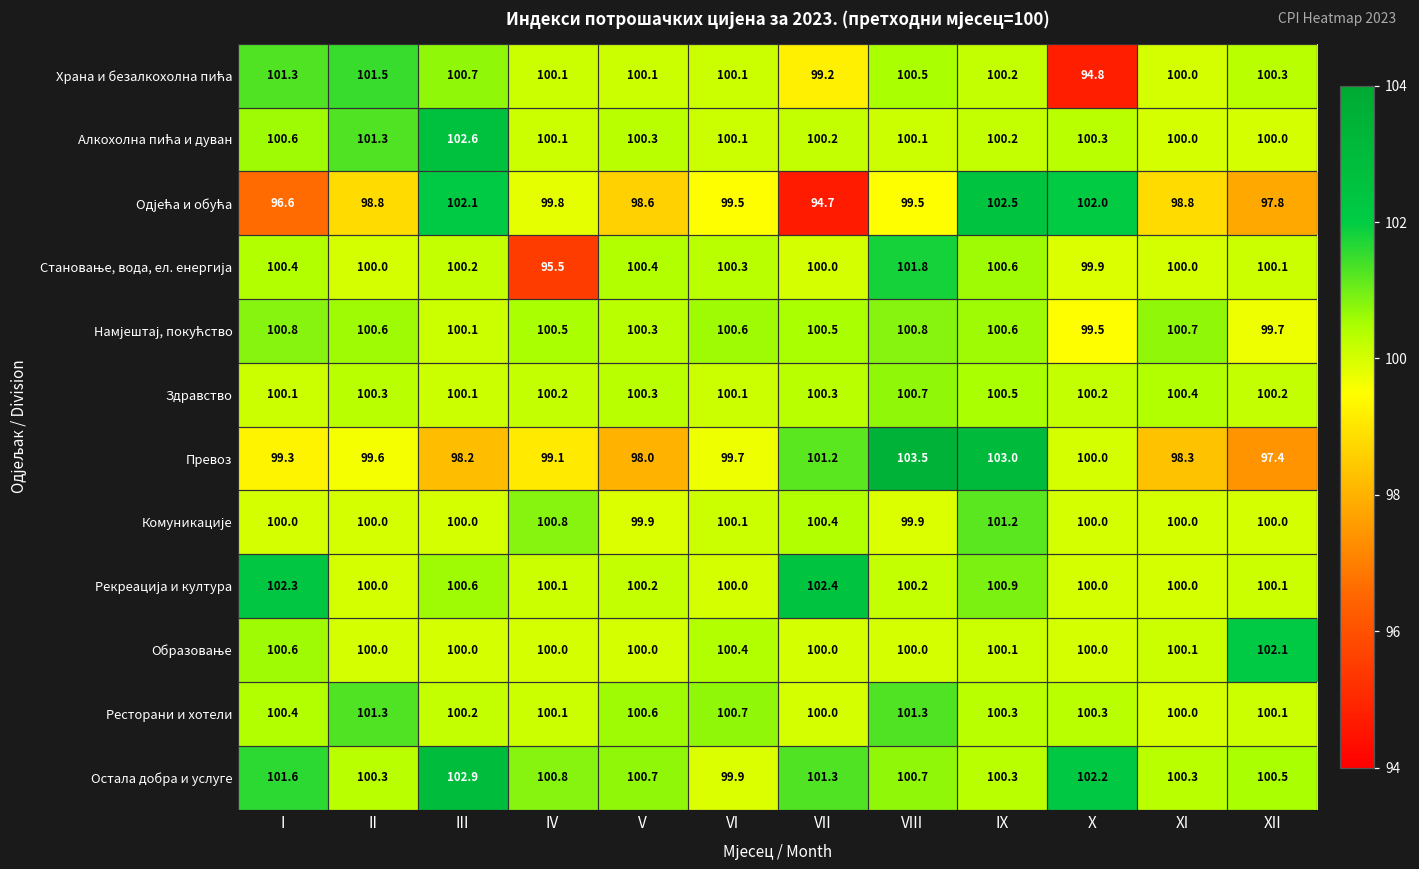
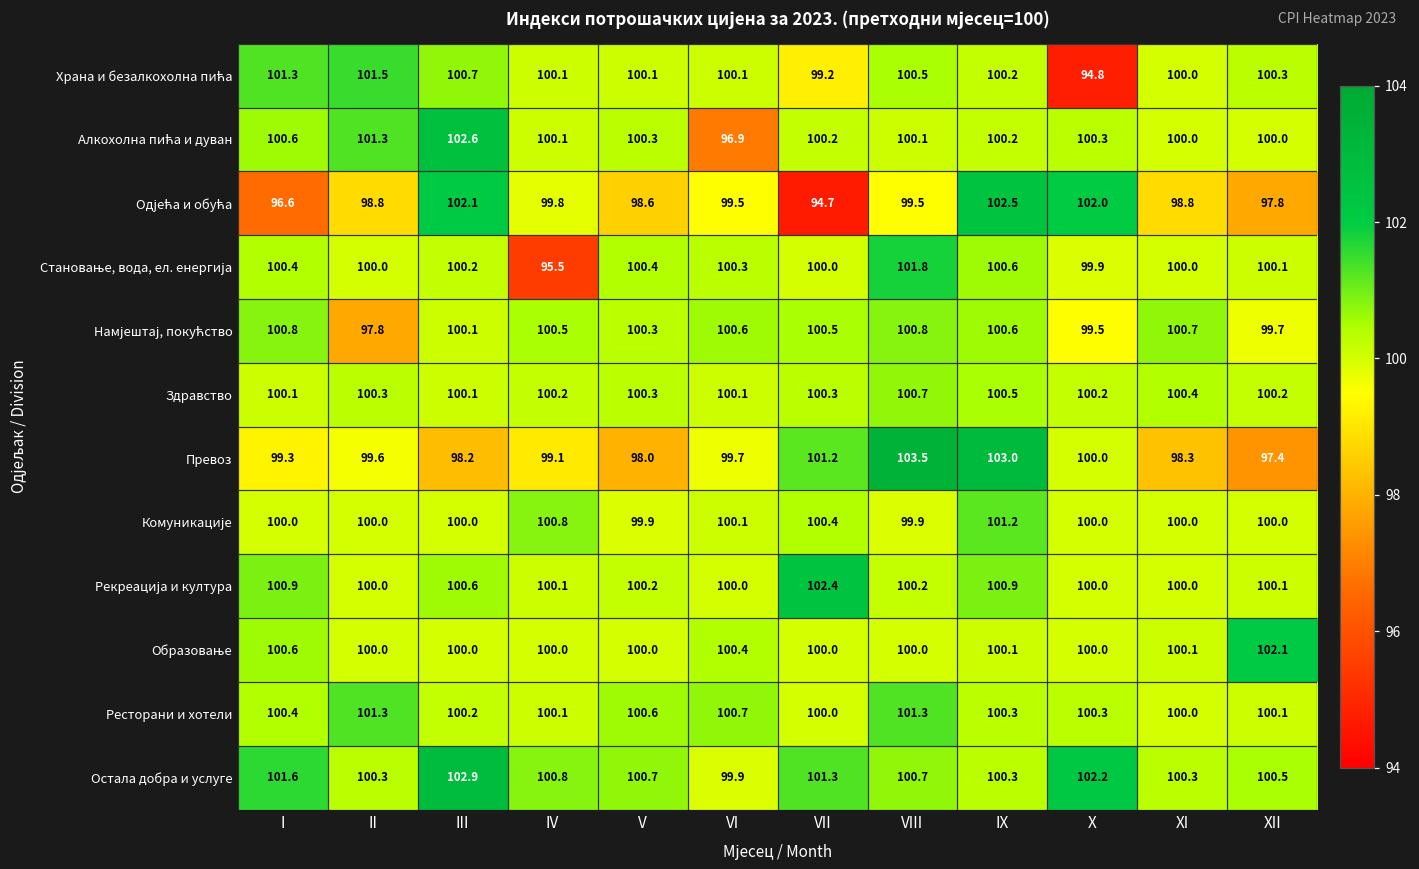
  {
    "Храна и безалкохолна пића": {
      "I": 101.3,
      "II": 101.5,
      "III": 100.7,
      "IV": 100.1,
      "V": 100.1,
      "VI": 100.1,
      "VII": 99.2,
      "VIII": 100.5,
      "IX": 100.2,
      "X": 94.8,
      "XI": 100.0,
      "XII": 100.3
    },
    "Алкохолна пића и дуван": {
      "I": 100.6,
      "II": 101.3,
      "III": 102.6,
      "IV": 100.1,
      "V": 100.3,
-     "VI": 100.1,
+     "VI": 96.9,
      "VII": 100.2,
      "VIII": 100.1,
      "IX": 100.2,
      "X": 100.3,
      "XI": 100.0,
      "XII": 100.0
    },
    "Одјећа и обућа": {
      "I": 96.6,
      "II": 98.8,
      "III": 102.1,
      "IV": 99.8,
      "V": 98.6,
      "VI": 99.5,
      "VII": 94.7,
      "VIII": 99.5,
      "IX": 102.5,
      "X": 102.0,
      "XI": 98.8,
      "XII": 97.8
    },
    "Становање, вода, ел. енергија": {
      "I": 100.4,
      "II": 100.0,
      "III": 100.2,
      "IV": 95.5,
      "V": 100.4,
      "VI": 100.3,
      "VII": 100.0,
      "VIII": 101.8,
      "IX": 100.6,
      "X": 99.9,
      "XI": 100.0,
      "XII": 100.1
    },
    "Намјештај, покућство": {
      "I": 100.8,
-     "II": 100.6,
+     "II": 97.8,
      "III": 100.1,
      "IV": 100.5,
      "V": 100.3,
      "VI": 100.6,
      "VII": 100.5,
      "VIII": 100.8,
      "IX": 100.6,
      "X": 99.5,
      "XI": 100.7,
      "XII": 99.7
    },
    "Здравство": {
      "I": 100.1,
      "II": 100.3,
      "III": 100.1,
      "IV": 100.2,
      "V": 100.3,
      "VI": 100.1,
      "VII": 100.3,
      "VIII": 100.7,
      "IX": 100.5,
      "X": 100.2,
      "XI": 100.4,
      "XII": 100.2
    },
    "Превоз": {
      "I": 99.3,
      "II": 99.6,
      "III": 98.2,
      "IV": 99.1,
      "V": 98.0,
      "VI": 99.7,
      "VII": 101.2,
      "VIII": 103.5,
      "IX": 103.0,
      "X": 100.0,
      "XI": 98.3,
      "XII": 97.4
    },
    "Комуникације": {
      "I": 100.0,
      "II": 100.0,
      "III": 100.0,
      "IV": 100.8,
      "V": 99.9,
      "VI": 100.1,
      "VII": 100.4,
      "VIII": 99.9,
      "IX": 101.2,
      "X": 100.0,
      "XI": 100.0,
      "XII": 100.0
    },
    "Рекреација и култура": {
-     "I": 102.3,
+     "I": 100.9,
      "II": 100.0,
      "III": 100.6,
      "IV": 100.1,
      "V": 100.2,
      "VI": 100.0,
      "VII": 102.4,
      "VIII": 100.2,
      "IX": 100.9,
      "X": 100.0,
      "XI": 100.0,
      "XII": 100.1
    },
    "Образовање": {
      "I": 100.6,
      "II": 100.0,
      "III": 100.0,
      "IV": 100.0,
      "V": 100.0,
      "VI": 100.4,
      "VII": 100.0,
      "VIII": 100.0,
      "IX": 100.1,
      "X": 100.0,
      "XI": 100.1,
      "XII": 102.1
    },
    "Ресторани и хотели": {
      "I": 100.4,
      "II": 101.3,
      "III": 100.2,
      "IV": 100.1,
      "V": 100.6,
      "VI": 100.7,
      "VII": 100.0,
      "VIII": 101.3,
      "IX": 100.3,
      "X": 100.3,
      "XI": 100.0,
      "XII": 100.1
    },
    "Остала добра и услуге": {
      "I": 101.6,
      "II": 100.3,
      "III": 102.9,
      "IV": 100.8,
      "V": 100.7,
      "VI": 99.9,
      "VII": 101.3,
      "VIII": 100.7,
      "IX": 100.3,
      "X": 102.2,
      "XI": 100.3,
      "XII": 100.5
    }
  }
